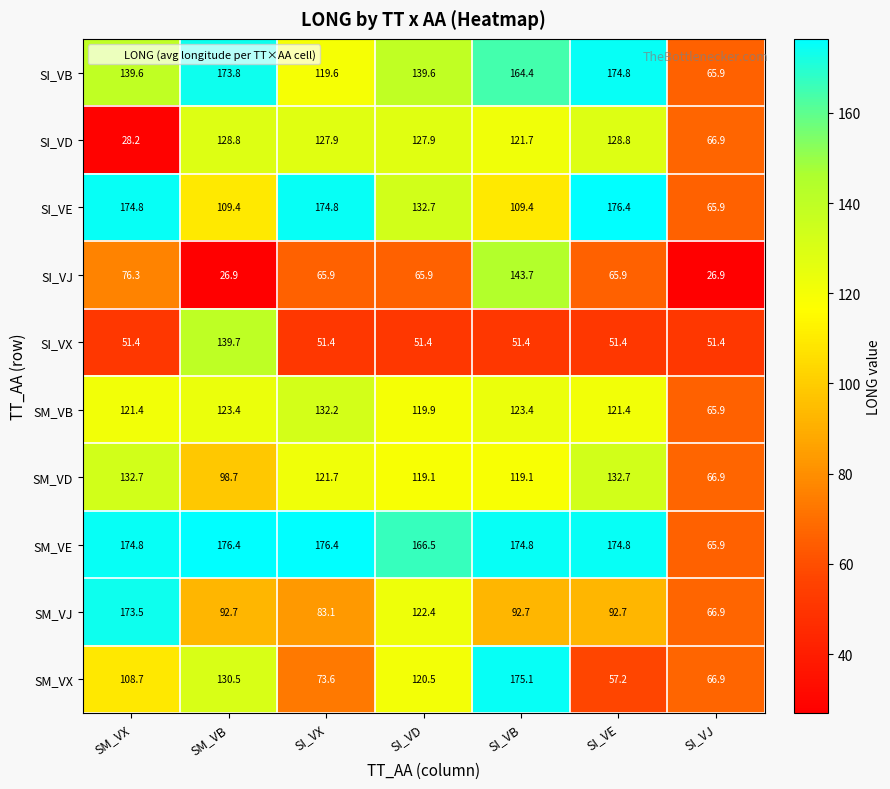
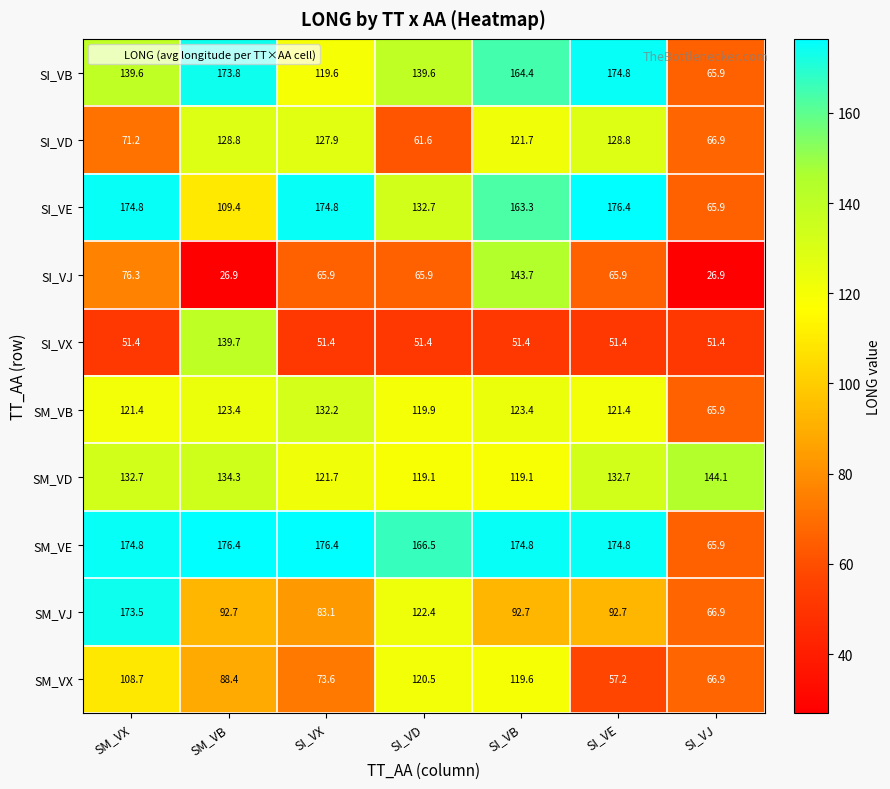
  {
    "SI_VB": {
      "SM_VX": 139.6,
      "SM_VB": 173.8,
      "SI_VX": 119.6,
      "SI_VD": 139.6,
      "SI_VB": 164.4,
      "SI_VE": 174.8,
      "SI_VJ": 65.9
    },
    "SI_VD": {
-     "SM_VX": 28.2,
+     "SM_VX": 71.2,
      "SM_VB": 128.8,
      "SI_VX": 127.9,
-     "SI_VD": 127.9,
+     "SI_VD": 61.6,
      "SI_VB": 121.7,
      "SI_VE": 128.8,
      "SI_VJ": 66.9
    },
    "SI_VE": {
      "SM_VX": 174.8,
      "SM_VB": 109.4,
      "SI_VX": 174.8,
      "SI_VD": 132.7,
-     "SI_VB": 109.4,
+     "SI_VB": 163.3,
      "SI_VE": 176.4,
      "SI_VJ": 65.9
    },
    "SI_VJ": {
      "SM_VX": 76.3,
      "SM_VB": 26.9,
      "SI_VX": 65.9,
      "SI_VD": 65.9,
      "SI_VB": 143.7,
      "SI_VE": 65.9,
      "SI_VJ": 26.9
    },
    "SI_VX": {
      "SM_VX": 51.4,
      "SM_VB": 139.7,
      "SI_VX": 51.4,
      "SI_VD": 51.4,
      "SI_VB": 51.4,
      "SI_VE": 51.4,
      "SI_VJ": 51.4
    },
    "SM_VB": {
      "SM_VX": 121.4,
      "SM_VB": 123.4,
      "SI_VX": 132.2,
      "SI_VD": 119.9,
      "SI_VB": 123.4,
      "SI_VE": 121.4,
      "SI_VJ": 65.9
    },
    "SM_VD": {
      "SM_VX": 132.7,
-     "SM_VB": 98.7,
+     "SM_VB": 134.3,
      "SI_VX": 121.7,
      "SI_VD": 119.1,
      "SI_VB": 119.1,
      "SI_VE": 132.7,
-     "SI_VJ": 66.9
+     "SI_VJ": 144.1
    },
    "SM_VE": {
      "SM_VX": 174.8,
      "SM_VB": 176.4,
      "SI_VX": 176.4,
      "SI_VD": 166.5,
      "SI_VB": 174.8,
      "SI_VE": 174.8,
      "SI_VJ": 65.9
    },
    "SM_VJ": {
      "SM_VX": 173.5,
      "SM_VB": 92.7,
      "SI_VX": 83.1,
      "SI_VD": 122.4,
      "SI_VB": 92.7,
      "SI_VE": 92.7,
      "SI_VJ": 66.9
    },
    "SM_VX": {
      "SM_VX": 108.7,
-     "SM_VB": 130.5,
+     "SM_VB": 88.4,
      "SI_VX": 73.6,
      "SI_VD": 120.5,
-     "SI_VB": 175.1,
+     "SI_VB": 119.6,
      "SI_VE": 57.2,
      "SI_VJ": 66.9
    }
  }
